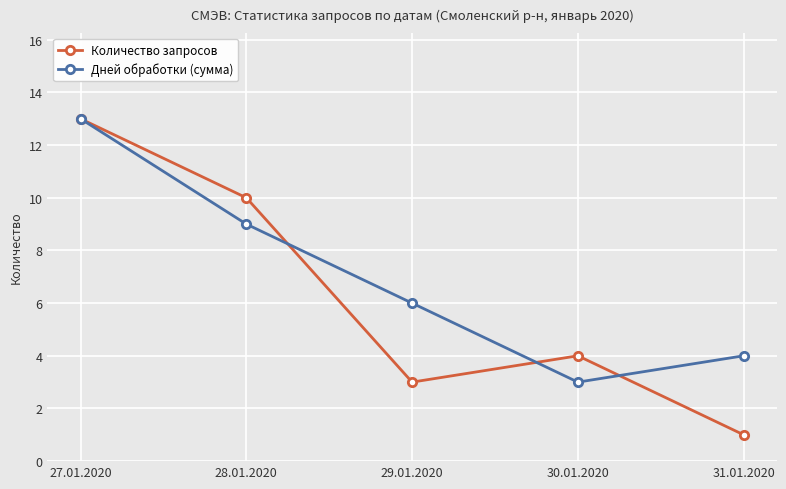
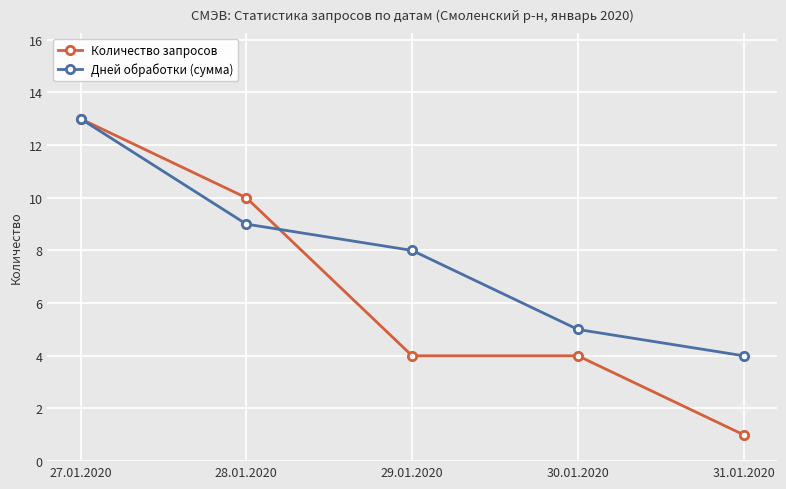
  {
    "Количество запросов": {
      "28.01.2020": 10,
-     "29.01.2020": 3,
+     "29.01.2020": 4,
      "30.01.2020": 4,
      "31.01.2020": 1
    },
    "Дней обработки (сумма)": {
      "28.01.2020": 9,
-     "29.01.2020": 6,
-     "30.01.2020": 3,
+     "29.01.2020": 8,
+     "30.01.2020": 5,
      "31.01.2020": 4
    }
  }
